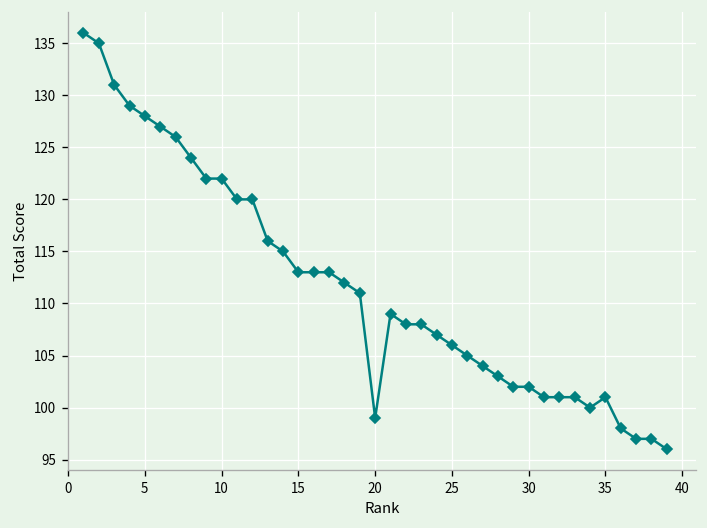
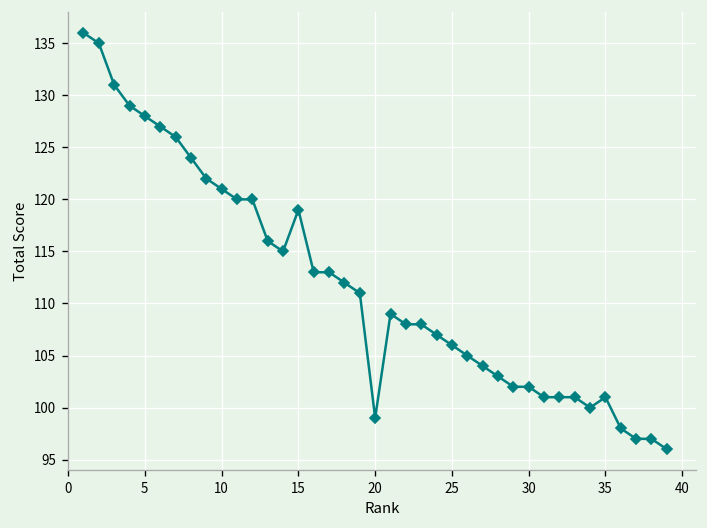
  {
    "5": 128,
-   "10": 122,
-   "15": 113,
+   "10": 121,
+   "15": 119,
    "20": 99,
    "25": 106,
    "30": 102,
    "35": 101
  }
